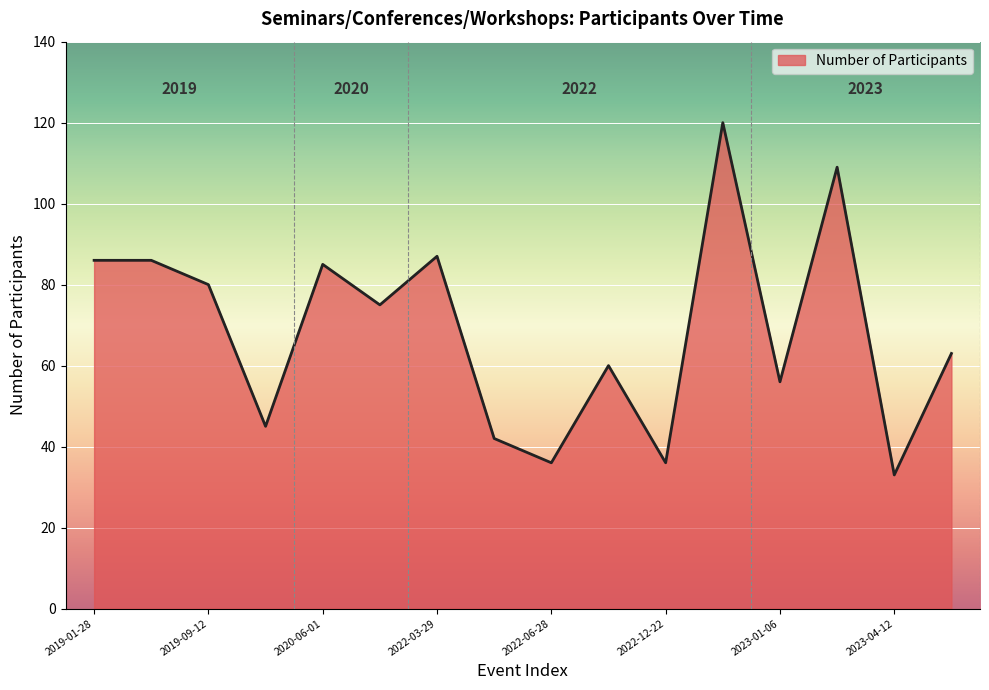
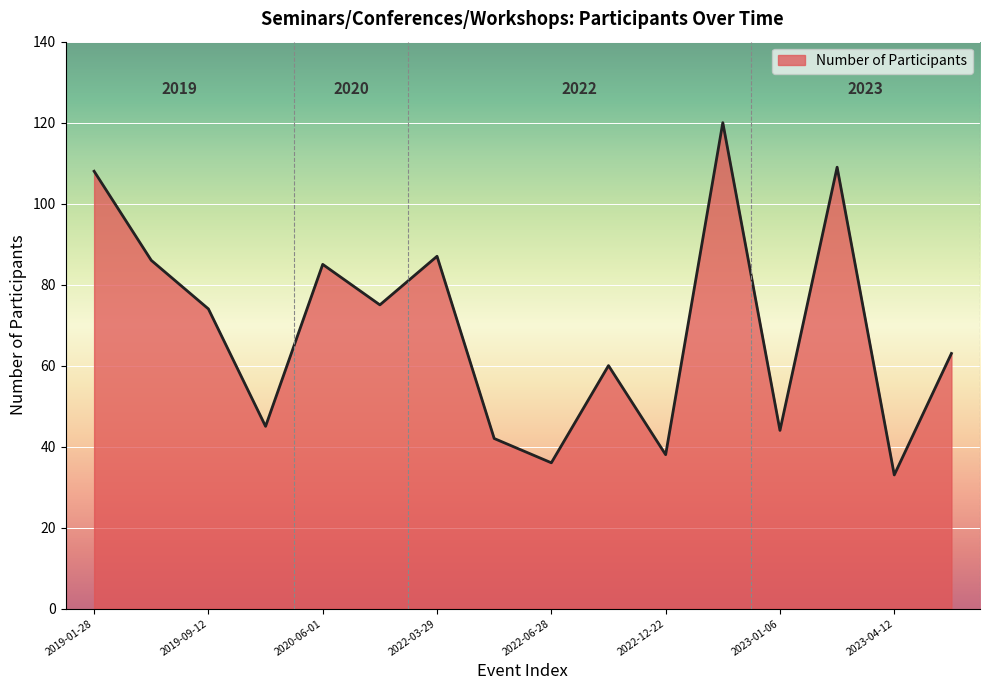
  {
-   "2019-01-28": 86,
-   "2019-09-12": 80,
+   "2019-01-28": 108,
+   "2019-09-12": 74,
    "2020-06-01": 85,
    "2022-03-29": 87,
    "2022-06-28": 36,
-   "2022-12-22": 36,
-   "2023-01-06": 56,
+   "2022-12-22": 38,
+   "2023-01-06": 44,
    "2023-04-12": 33
  }
